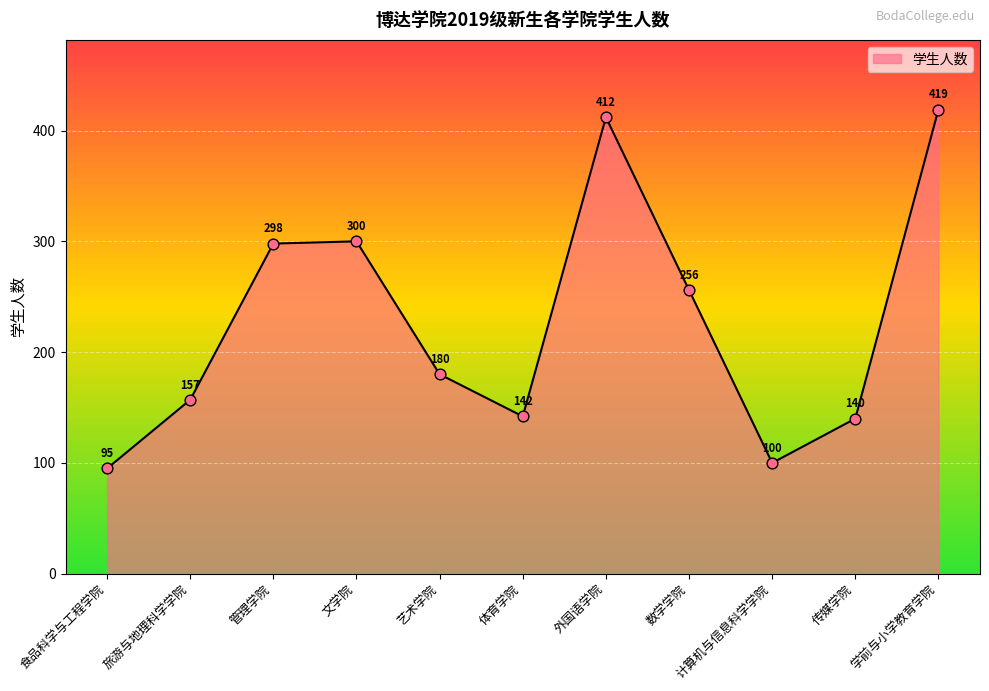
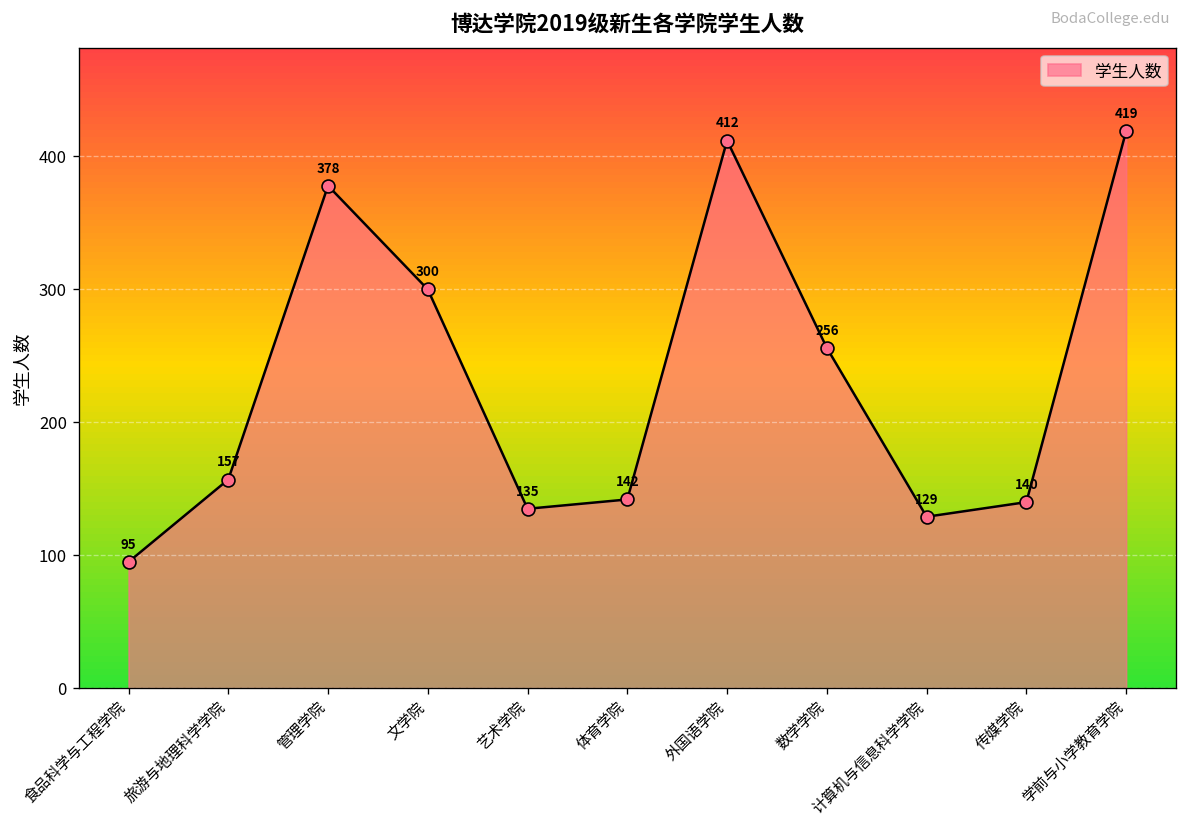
  {
    "食品科学与工程学院": 95,
    "旅游与地理科学学院": 157,
-   "管理学院": 298,
+   "管理学院": 378,
    "文学院": 300,
-   "艺术学院": 180,
+   "艺术学院": 135,
    "体育学院": 142,
    "外国语学院": 412,
    "数学学院": 256,
-   "计算机与信息科学学院": 100,
+   "计算机与信息科学学院": 129,
    "传媒学院": 140,
    "学前与小学教育学院": 419
  }
